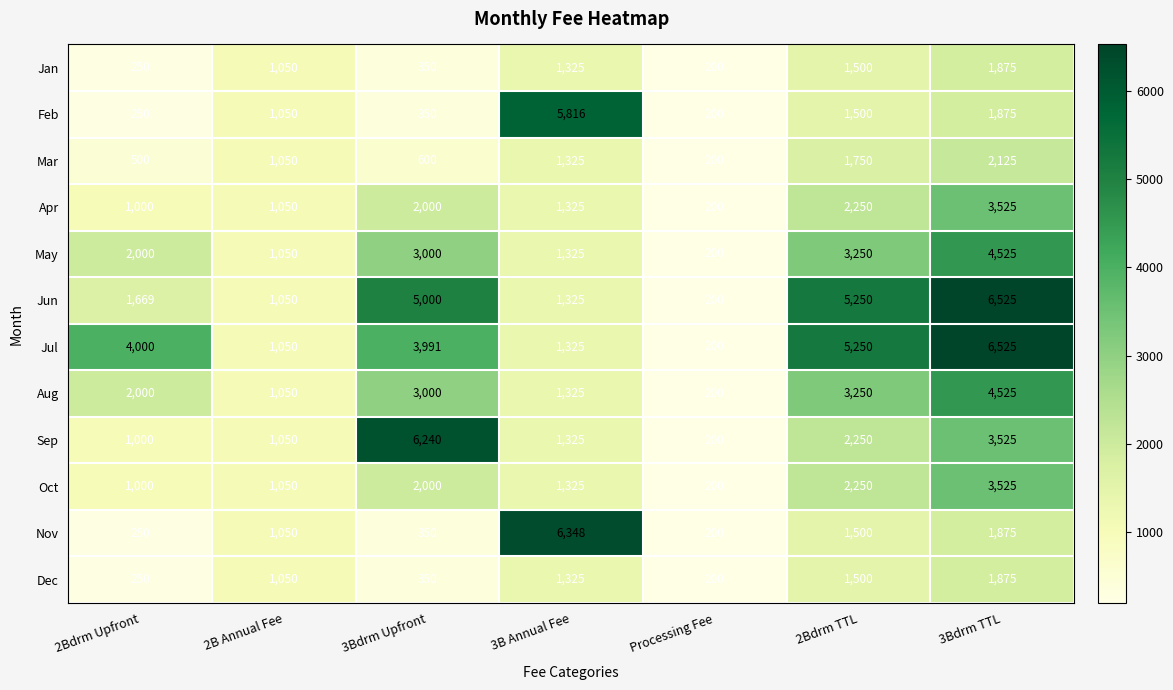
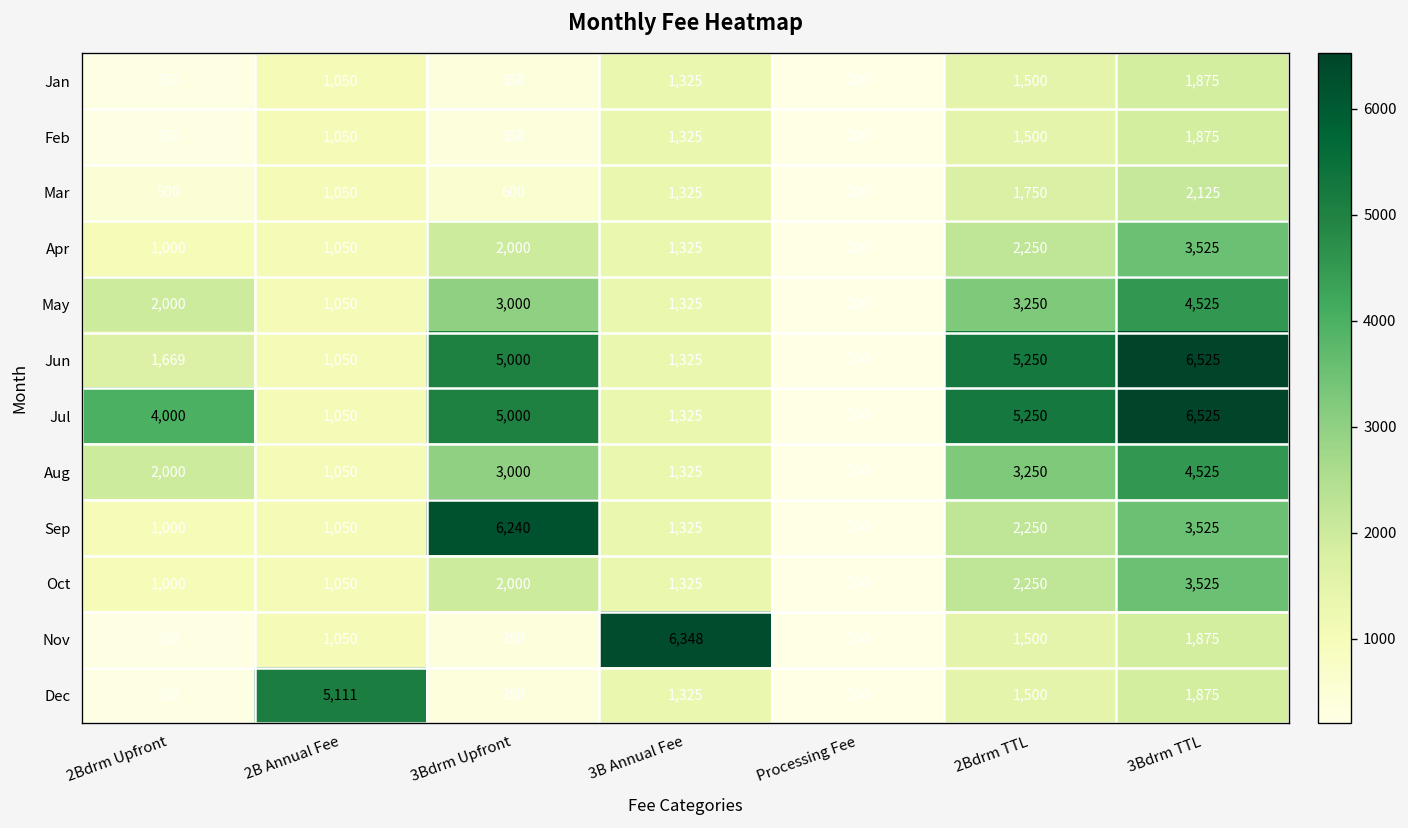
  {
    "Jan": {
      "2B Annual Fee": "1,050",
      "3B Annual Fee": "1,325",
      "2Bdrm TTL": "1,500",
      "3Bdrm TTL": "1,875"
    },
    "Feb": {
      "2B Annual Fee": "1,050",
-     "3B Annual Fee": "5,816",
+     "3B Annual Fee": "1,325",
      "2Bdrm TTL": "1,500",
      "3Bdrm TTL": "1,875"
    },
    "Mar": {
      "2B Annual Fee": "1,050",
      "3Bdrm Upfront": "600",
      "3B Annual Fee": "1,325",
      "2Bdrm TTL": "1,750",
      "3Bdrm TTL": "2,125"
    },
    "Apr": {
      "2Bdrm Upfront": "1,000",
      "2B Annual Fee": "1,050",
      "3Bdrm Upfront": "2,000",
      "3B Annual Fee": "1,325",
      "2Bdrm TTL": "2,250",
      "3Bdrm TTL": "3,525"
    },
    "May": {
      "2Bdrm Upfront": "2,000",
      "2B Annual Fee": "1,050",
      "3Bdrm Upfront": "3,000",
      "3B Annual Fee": "1,325",
      "2Bdrm TTL": "3,250",
      "3Bdrm TTL": "4,525"
    },
    "Jun": {
      "2Bdrm Upfront": "1,669",
      "2B Annual Fee": "1,050",
      "3Bdrm Upfront": "5,000",
      "3B Annual Fee": "1,325",
      "2Bdrm TTL": "5,250",
      "3Bdrm TTL": "6,525"
    },
    "Jul": {
      "2Bdrm Upfront": "4,000",
      "2B Annual Fee": "1,050",
-     "3Bdrm Upfront": "3,991",
+     "3Bdrm Upfront": "5,000",
      "3B Annual Fee": "1,325",
      "2Bdrm TTL": "5,250",
      "3Bdrm TTL": "6,525"
    },
    "Aug": {
      "2Bdrm Upfront": "2,000",
      "2B Annual Fee": "1,050",
      "3Bdrm Upfront": "3,000",
      "3B Annual Fee": "1,325",
      "2Bdrm TTL": "3,250",
      "3Bdrm TTL": "4,525"
    },
    "Sep": {
      "2Bdrm Upfront": "1,000",
      "2B Annual Fee": "1,050",
      "3Bdrm Upfront": "6,240",
      "3B Annual Fee": "1,325",
      "2Bdrm TTL": "2,250",
      "3Bdrm TTL": "3,525"
    },
    "Oct": {
      "2Bdrm Upfront": "1,000",
      "2B Annual Fee": "1,050",
      "3Bdrm Upfront": "2,000",
      "3B Annual Fee": "1,325",
      "2Bdrm TTL": "2,250",
      "3Bdrm TTL": "3,525"
    },
    "Nov": {
      "2B Annual Fee": "1,050",
      "3B Annual Fee": "6,348",
      "2Bdrm TTL": "1,500",
      "3Bdrm TTL": "1,875"
    },
    "Dec": {
-     "2B Annual Fee": "1,050",
+     "2B Annual Fee": "5,111",
      "3B Annual Fee": "1,325",
      "2Bdrm TTL": "1,500",
      "3Bdrm TTL": "1,875"
    }
  }
